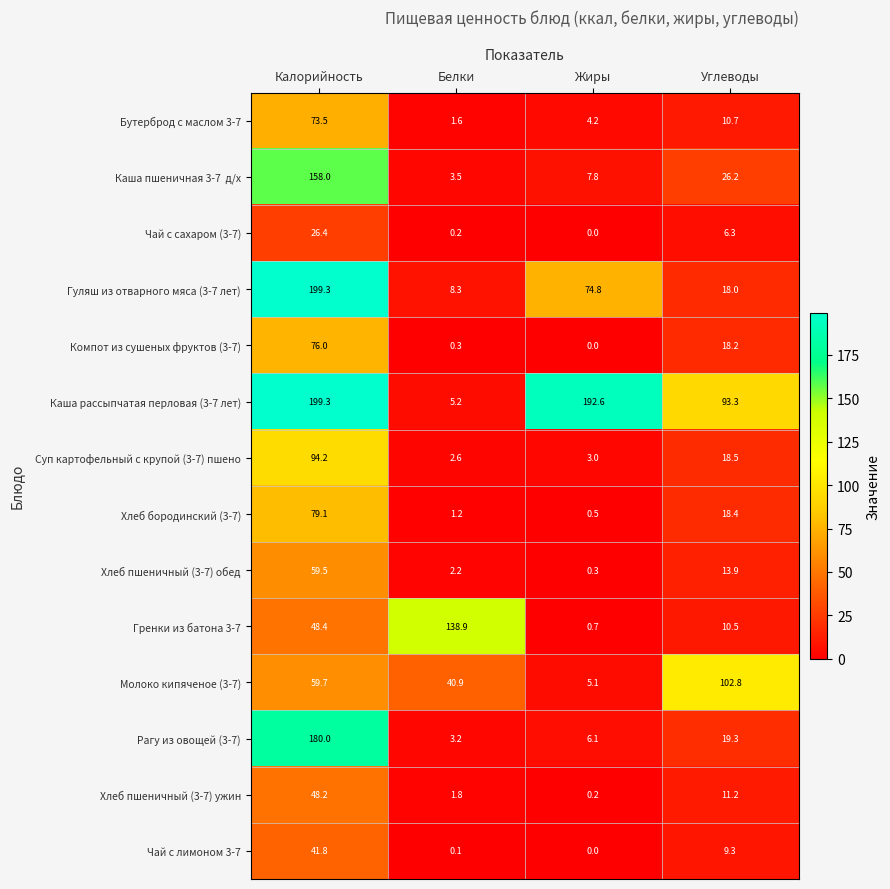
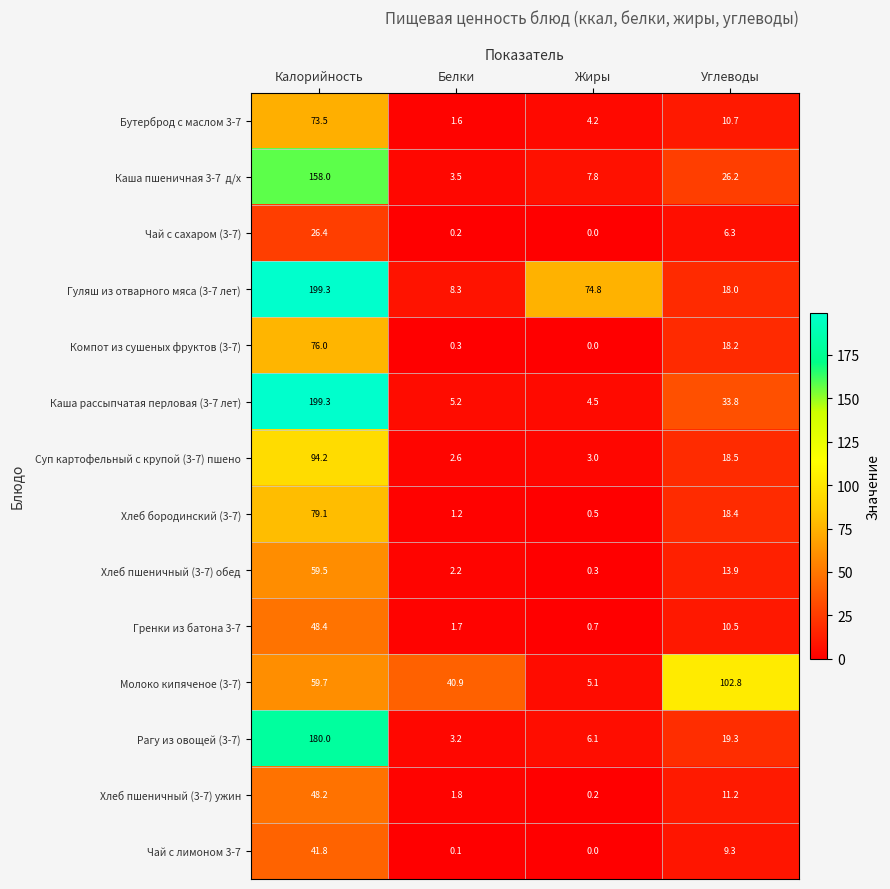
  {
    "Бутерброд с маслом 3-7": {
      "Калорийность": 73.5,
      "Белки": 1.6,
      "Жиры": 4.2,
      "Углеводы": 10.7
    },
    "Каша пшеничная 3-7 д/х": {
      "Калорийность": 158.0,
      "Белки": 3.5,
      "Жиры": 7.8,
      "Углеводы": 26.2
    },
    "Чай с сахаром (3-7)": {
      "Калорийность": 26.4,
      "Белки": 0.2,
      "Жиры": 0.0,
      "Углеводы": 6.3
    },
    "Гуляш из отварного мяса (3-7 лет)": {
      "Калорийность": 199.3,
      "Белки": 8.3,
      "Жиры": 74.8,
      "Углеводы": 18.0
    },
    "Компот из сушеных фруктов (3-7)": {
      "Калорийность": 76.0,
      "Белки": 0.3,
      "Жиры": 0.0,
      "Углеводы": 18.2
    },
    "Каша рассыпчатая перловая (3-7 лет)": {
      "Калорийность": 199.3,
      "Белки": 5.2,
-     "Жиры": 192.6,
-     "Углеводы": 93.3
+     "Жиры": 4.5,
+     "Углеводы": 33.8
    },
    "Суп картофельный с крупой (3-7) пшено": {
      "Калорийность": 94.2,
      "Белки": 2.6,
      "Жиры": 3.0,
      "Углеводы": 18.5
    },
    "Хлеб бородинский (3-7)": {
      "Калорийность": 79.1,
      "Белки": 1.2,
      "Жиры": 0.5,
      "Углеводы": 18.4
    },
    "Хлеб пшеничный (3-7) обед": {
      "Калорийность": 59.5,
      "Белки": 2.2,
      "Жиры": 0.3,
      "Углеводы": 13.9
    },
    "Гренки из батона 3-7": {
      "Калорийность": 48.4,
-     "Белки": 138.9,
+     "Белки": 1.7,
      "Жиры": 0.7,
      "Углеводы": 10.5
    },
    "Молоко кипяченое (3-7)": {
      "Калорийность": 59.7,
      "Белки": 40.9,
      "Жиры": 5.1,
      "Углеводы": 102.8
    },
    "Рагу из овощей (3-7)": {
      "Калорийность": 180.0,
      "Белки": 3.2,
      "Жиры": 6.1,
      "Углеводы": 19.3
    },
    "Хлеб пшеничный (3-7) ужин": {
      "Калорийность": 48.2,
      "Белки": 1.8,
      "Жиры": 0.2,
      "Углеводы": 11.2
    },
    "Чай с лимоном 3-7": {
      "Калорийность": 41.8,
      "Белки": 0.1,
      "Жиры": 0.0,
      "Углеводы": 9.3
    }
  }
